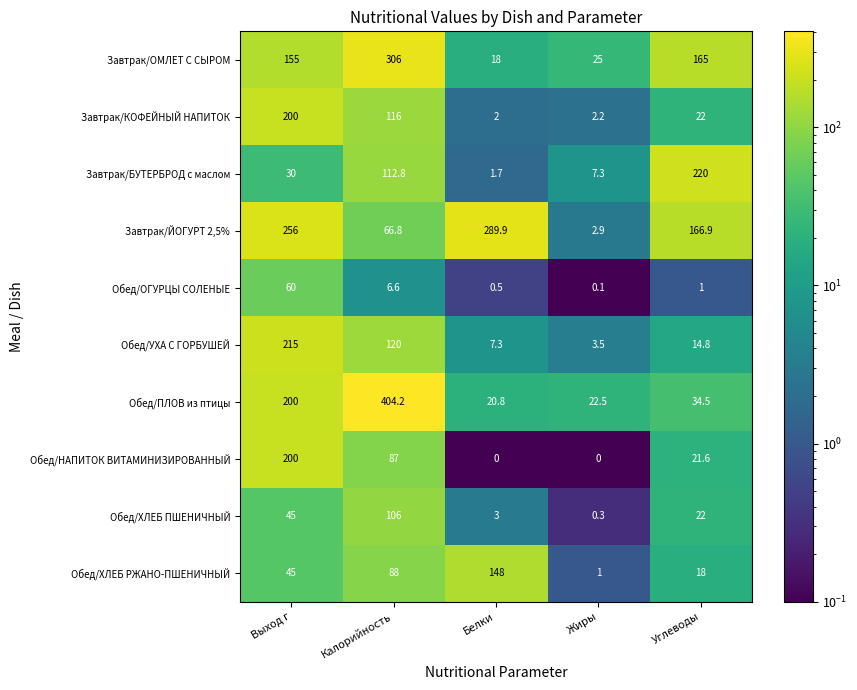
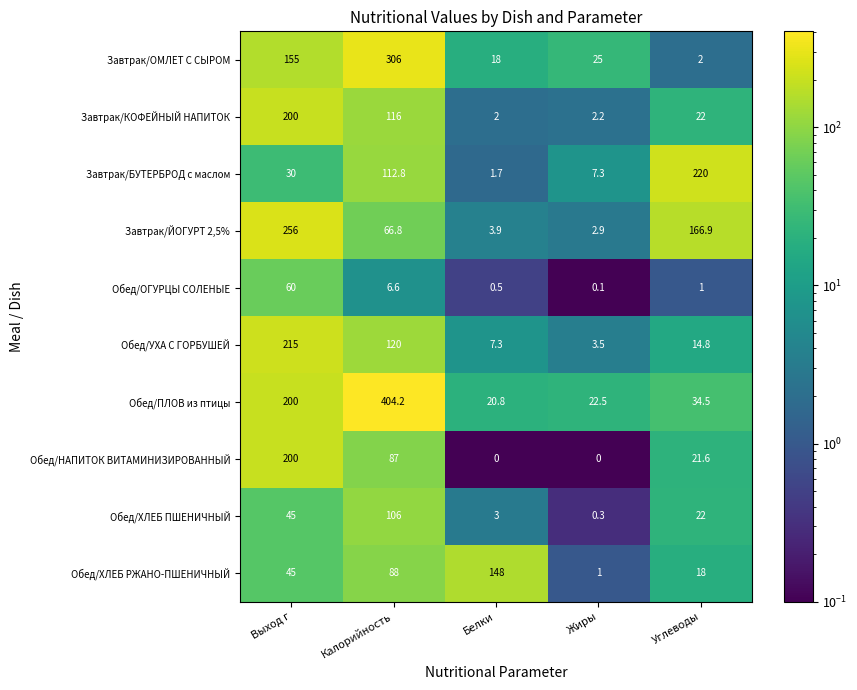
  {
    "Завтрак/ОМЛЕТ С СЫРОМ": {
      "Выход г": 155,
      "Калорийность": 306,
      "Белки": 18,
      "Жиры": 25,
-     "Углеводы": 165
+     "Углеводы": 2
    },
    "Завтрак/КОФЕЙНЫЙ НАПИТОК": {
      "Выход г": 200,
      "Калорийность": 116,
      "Белки": 2,
      "Жиры": 2.2,
      "Углеводы": 22
    },
    "Завтрак/БУТЕРБРОД с маслом": {
      "Выход г": 30,
      "Калорийность": 112.8,
      "Белки": 1.7,
      "Жиры": 7.3,
      "Углеводы": 220
    },
    "Завтрак/ЙОГУРТ 2,5%": {
      "Выход г": 256,
      "Калорийность": 66.8,
-     "Белки": 289.9,
+     "Белки": 3.9,
      "Жиры": 2.9,
      "Углеводы": 166.9
    },
    "Обед/ОГУРЦЫ СОЛЕНЫЕ": {
      "Выход г": 60,
      "Калорийность": 6.6,
      "Белки": 0.5,
      "Жиры": 0.1,
      "Углеводы": 1
    },
    "Обед/УХА С ГОРБУШЕЙ": {
      "Выход г": 215,
      "Калорийность": 120,
      "Белки": 7.3,
      "Жиры": 3.5,
      "Углеводы": 14.8
    },
    "Обед/ПЛОВ из птицы": {
      "Выход г": 200,
      "Калорийность": 404.2,
      "Белки": 20.8,
      "Жиры": 22.5,
      "Углеводы": 34.5
    },
    "Обед/НАПИТОК ВИТАМИНИЗИРОВАННЫЙ": {
      "Выход г": 200,
      "Калорийность": 87,
      "Белки": 0,
      "Жиры": 0,
      "Углеводы": 21.6
    },
    "Обед/ХЛЕБ ПШЕНИЧНЫЙ": {
      "Выход г": 45,
      "Калорийность": 106,
      "Белки": 3,
      "Жиры": 0.3,
      "Углеводы": 22
    },
    "Обед/ХЛЕБ РЖАНО-ПШЕНИЧНЫЙ": {
      "Выход г": 45,
      "Калорийность": 88,
      "Белки": 148,
      "Жиры": 1,
      "Углеводы": 18
    }
  }
